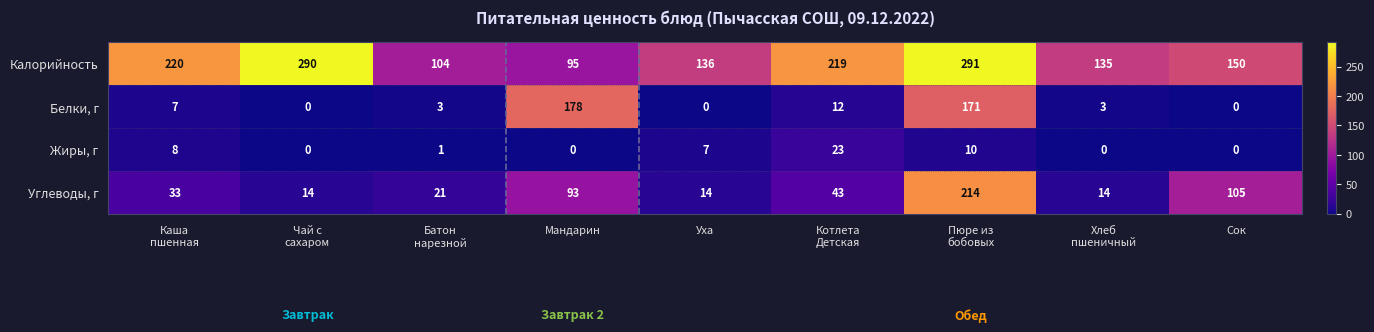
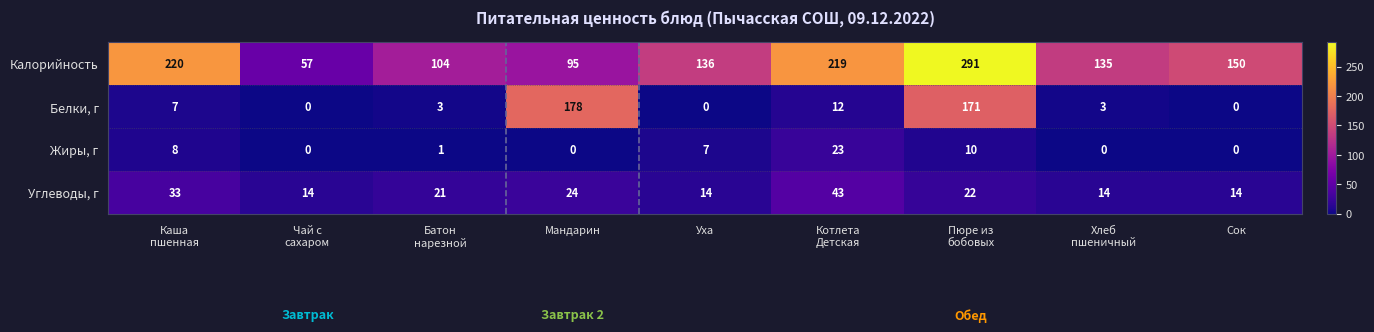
  {
    "Калорийность": {
      "Каша пшенная": 220,
-     "Чай с сахаром": 290,
+     "Чай с сахаром": 57,
      "Батон нарезной": 104,
      "Мандарин": 95,
      "Уха": 136,
      "Котлета Детская": 219,
      "Пюре из бобовых": 291,
      "Хлеб пшеничный": 135,
      "Сок": 150
    },
    "Белки, г": {
      "Каша пшенная": 7,
      "Чай с сахаром": 0,
      "Батон нарезной": 3,
      "Мандарин": 178,
      "Уха": 0,
      "Котлета Детская": 12,
      "Пюре из бобовых": 171,
      "Хлеб пшеничный": 3,
      "Сок": 0
    },
    "Жиры, г": {
      "Каша пшенная": 8,
      "Чай с сахаром": 0,
      "Батон нарезной": 1,
      "Мандарин": 0,
      "Уха": 7,
      "Котлета Детская": 23,
      "Пюре из бобовых": 10,
      "Хлеб пшеничный": 0,
      "Сок": 0
    },
    "Углеводы, г": {
      "Каша пшенная": 33,
      "Чай с сахаром": 14,
      "Батон нарезной": 21,
-     "Мандарин": 93,
+     "Мандарин": 24,
      "Уха": 14,
      "Котлета Детская": 43,
-     "Пюре из бобовых": 214,
+     "Пюре из бобовых": 22,
      "Хлеб пшеничный": 14,
-     "Сок": 105
+     "Сок": 14
    }
  }
